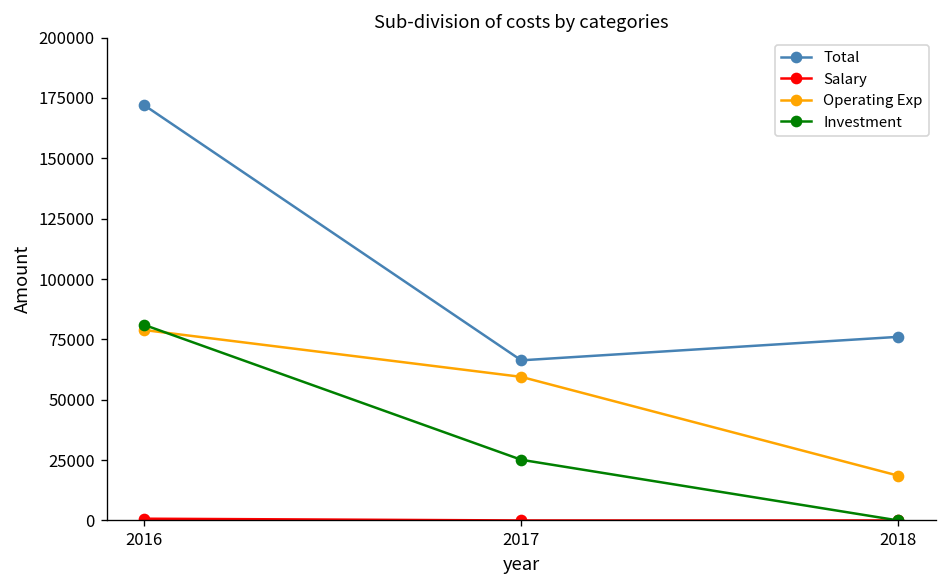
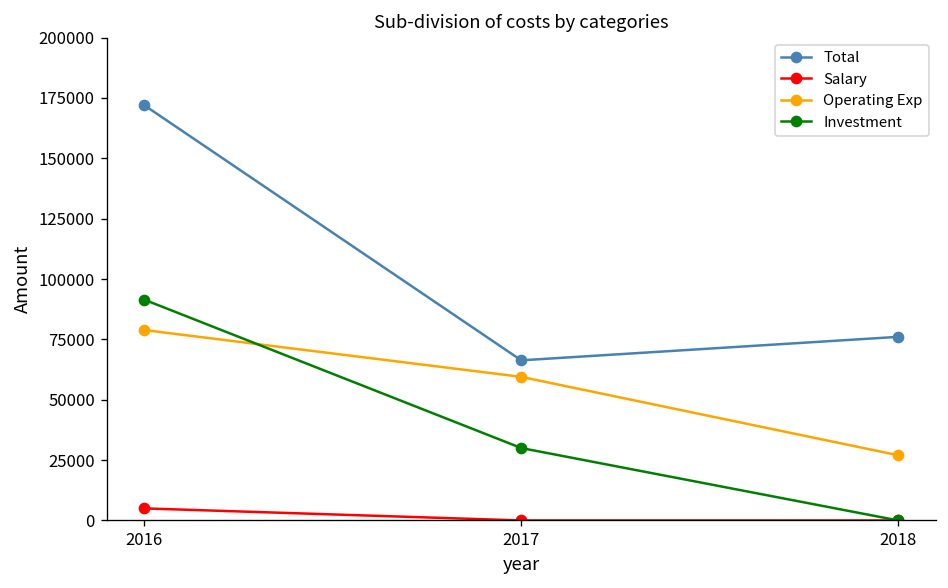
  {
    "Total": {
      "2016": 172000,
      "2017": 66000,
      "2018": 76000
    },
    "Salary": {
-     "2016": 1000,
+     "2016": 5000,
      "2017": 0
    },
    "Operating Exp": {
      "2016": 79000,
      "2017": 59000,
-     "2018": 19000
+     "2018": 27000
    },
    "Investment": {
-     "2016": 81000,
-     "2017": 25000
+     "2016": 91000,
+     "2017": 30000
    }
  }
